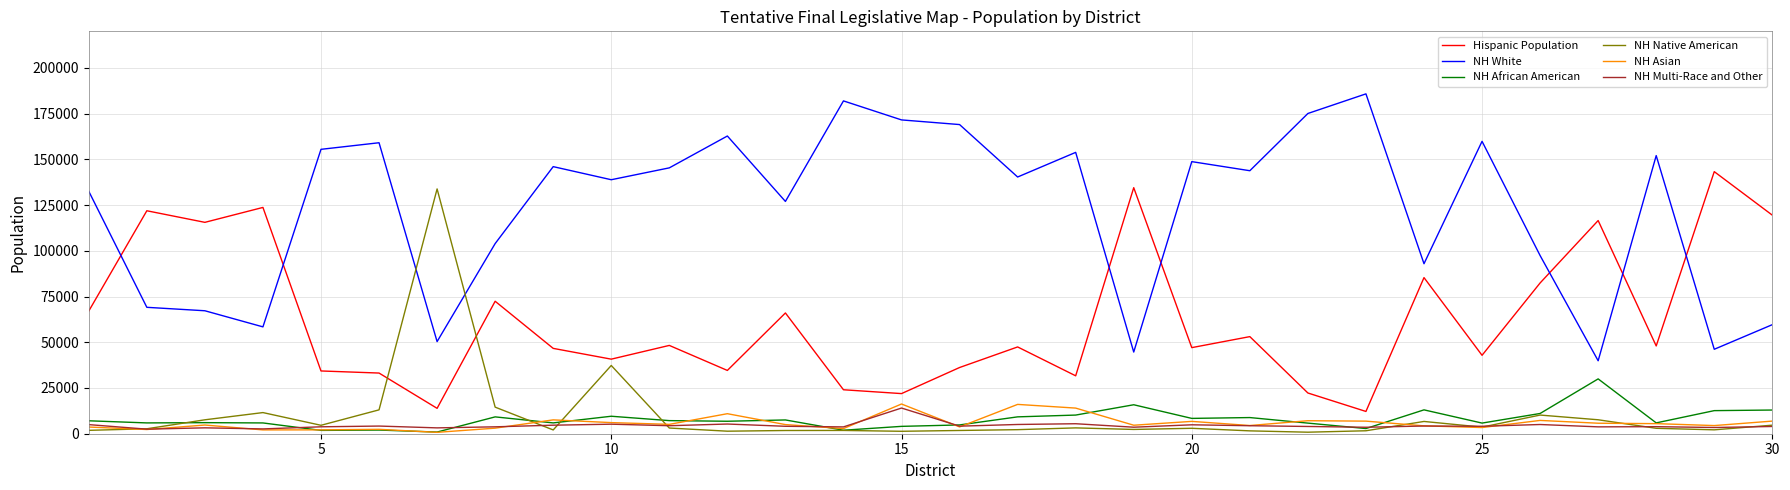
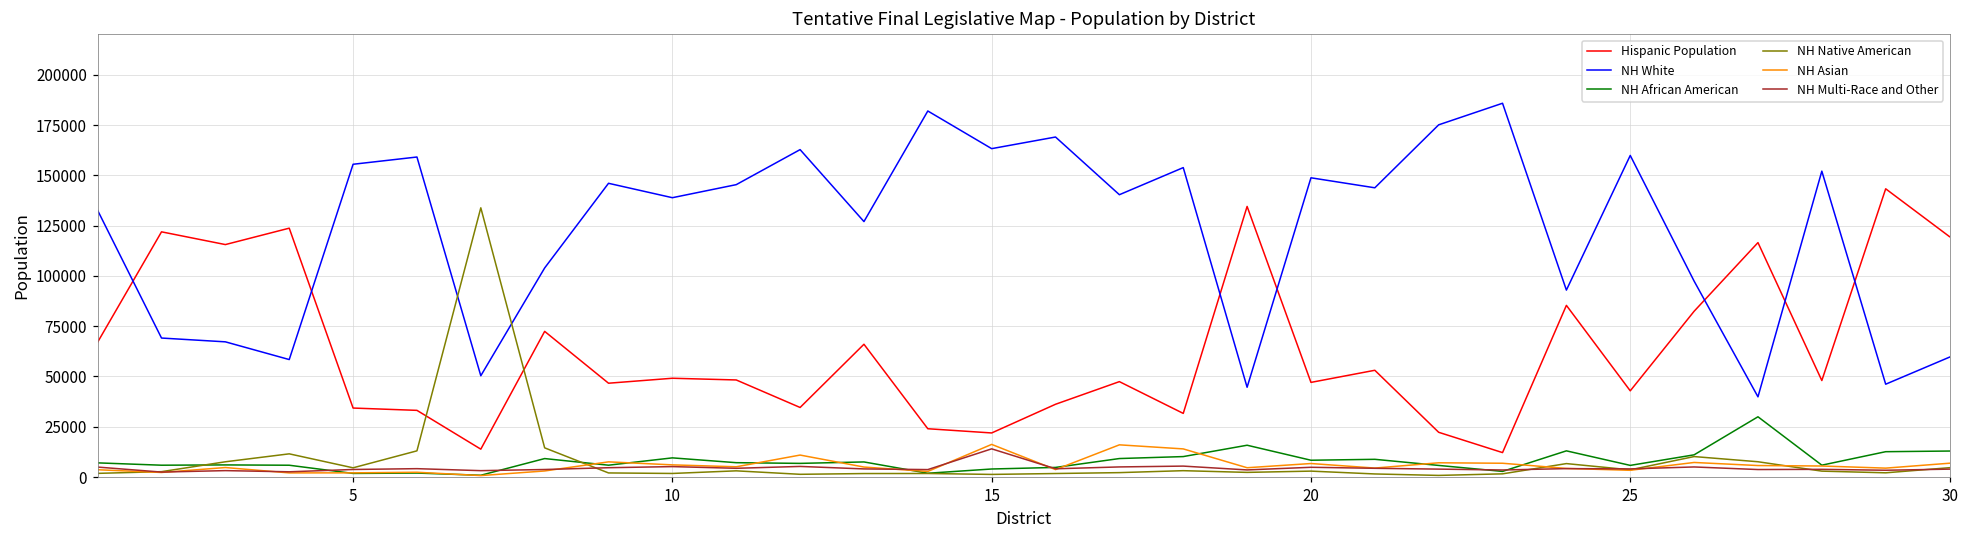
  {
    "Hispanic Population": {
      "5": 34000,
-     "10": 41000,
+     "10": 49000,
      "15": 22000,
      "20": 47000,
      "25": 43000,
      "30": 120000
    },
    "NH White": {
      "5": 155000,
      "10": 139000,
-     "15": 172000,
+     "15": 163000,
      "20": 149000,
      "25": 160000,
      "30": 60000
    },
    "NH African American": {
      "10": 10000,
      "15": 4000,
      "20": 8000,
      "25": 6000,
      "30": 13000
    },
    "NH Native American": {
-     "10": 37000,
+     "10": 2000,
      "15": 1000,
      "20": 3000
    },
    "NH Asian": {
      "15": 16000,
      "20": 7000,
      "30": 7000
    },
    "NH Multi-Race and Other": {
      "15": 14000,
      "20": 5000
    }
  }
